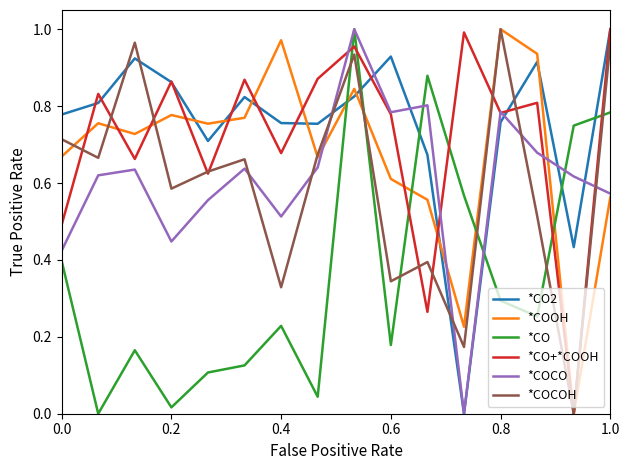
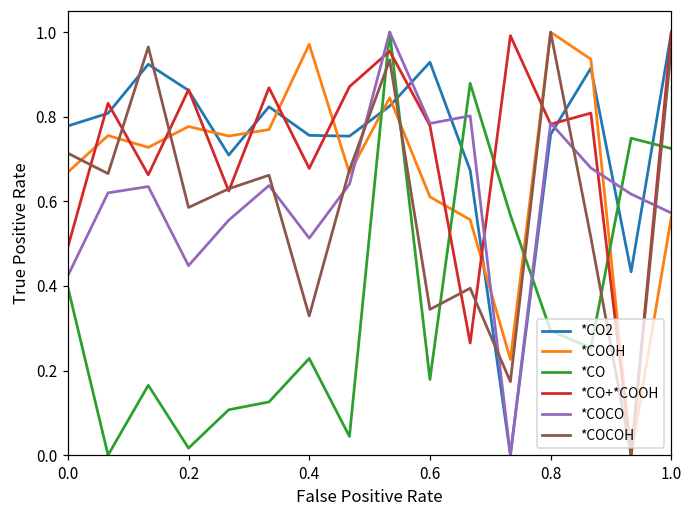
  {
    "*CO2": {
      "0.0": 0.78,
      "0.4": 0.76,
      "0.6": 0.93,
      "0.8": 0.76
    },
    "*COOH": {
      "0.0": 0.67,
      "0.2": 0.78,
      "0.4": 0.97,
      "0.6": 0.61,
      "1.0": 0.56
    },
    "*CO": {
      "0.0": 0.40,
      "0.2": 0.02,
      "0.4": 0.23,
      "0.6": 0.18,
-     "1.0": 0.78
+     "1.0": 0.72
    },
    "*CO+*COOH": {
      "0.0": 0.49,
      "0.4": 0.68
    },
    "*COCO": {
      "0.0": 0.42,
      "0.2": 0.45,
      "0.4": 0.51,
      "1.0": 0.57
    },
    "*COCOH": {
      "0.0": 0.71,
      "0.2": 0.59,
      "0.4": 0.33,
      "0.6": 0.34,
      "1.0": 0.96
    }
  }
